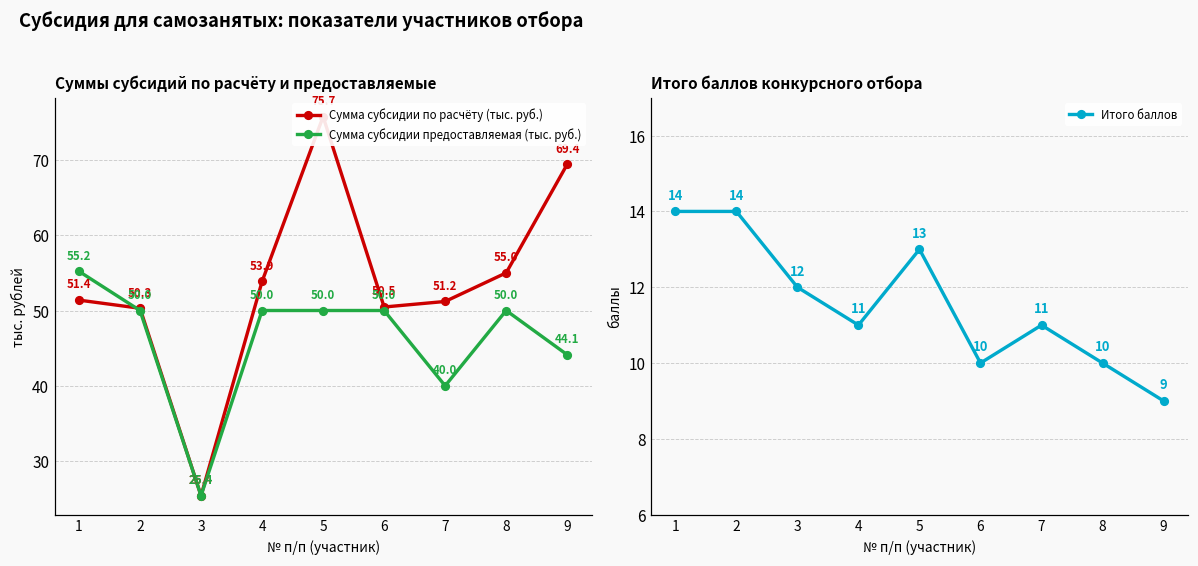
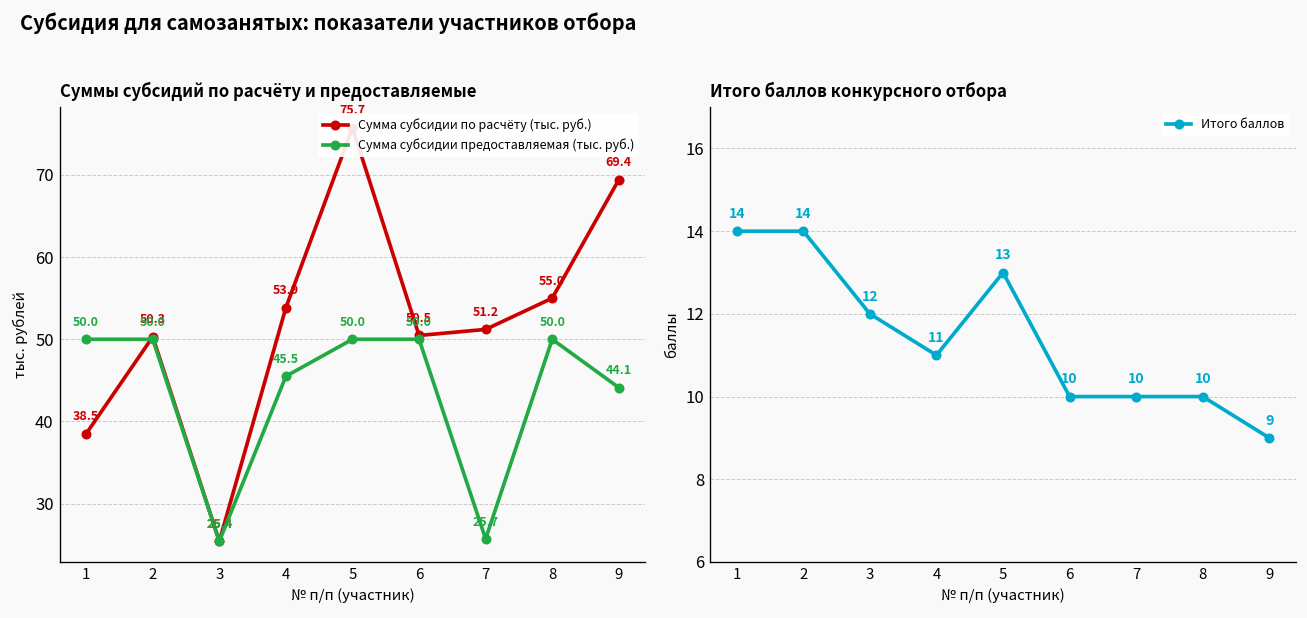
  {
    "Суммы субсидий по расчёту и предоставляемые": {
      "Сумма субсидии по расчёту (тыс. руб.)": {
-       "1": 51.4,
+       "1": 38.5,
        "4": 53.9,
        "7": 51.2,
        "8": 55.0,
        "9": 69.4
      },
      "Сумма субсидии предоставляемая (тыс. руб.)": {
-       "1": 55.2,
-       "4": 50.0,
+       "1": 50.0,
+       "4": 45.5,
        "5": 50.0,
-       "7": 40.0,
+       "7": 25.7,
        "8": 50.0,
        "9": 44.1
      }
    },
    "Итого баллов конкурсного отбора": {
      "1": 14,
      "2": 14,
      "3": 12,
      "4": 11,
      "5": 13,
      "6": 10,
-     "7": 11,
+     "7": 10,
      "8": 10,
      "9": 9
    }
  }
